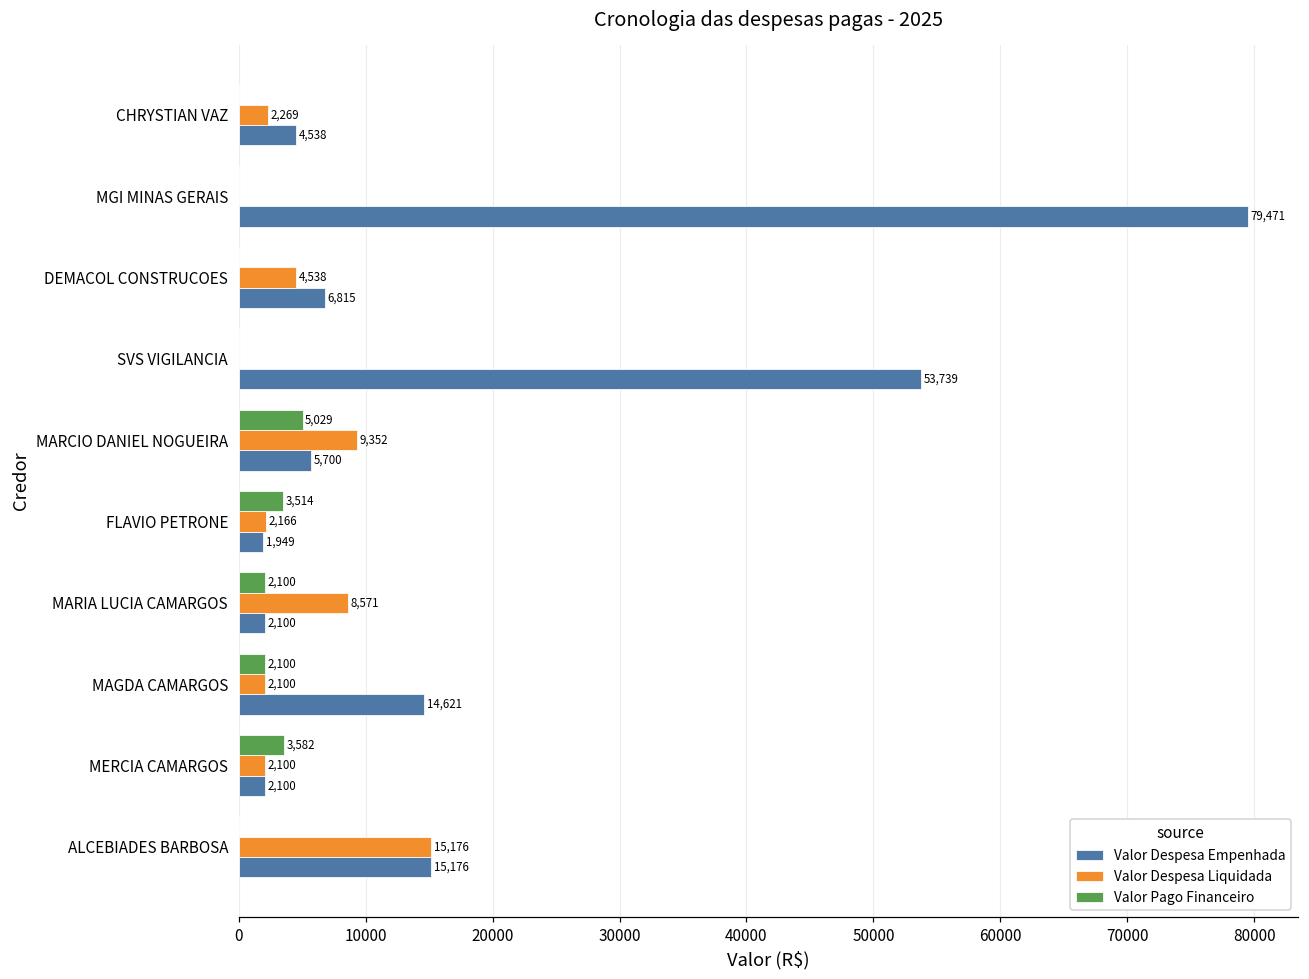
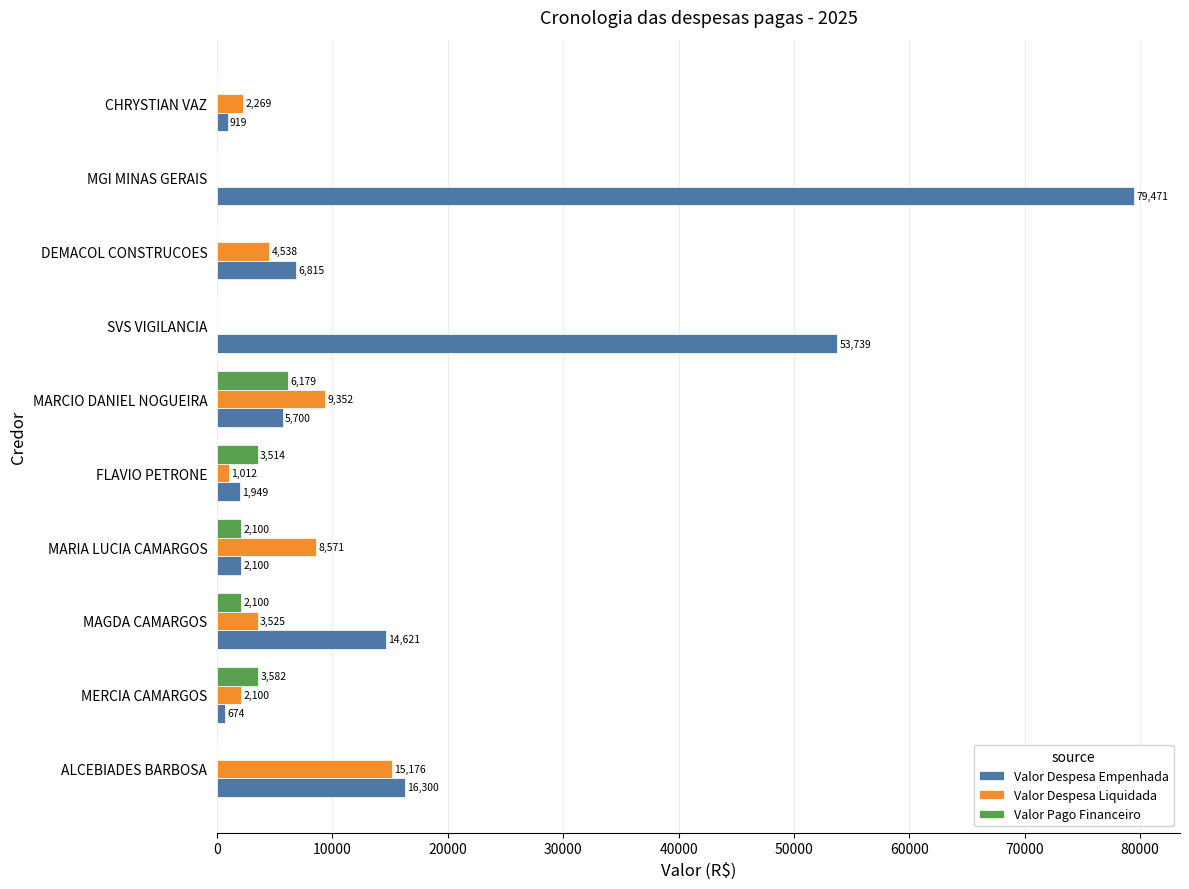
  {
    "Valor Despesa Empenhada": {
-     "CHRYSTIAN VAZ": "4,538",
+     "CHRYSTIAN VAZ": "919",
      "MGI MINAS GERAIS": "79,471",
      "DEMACOL CONSTRUCOES": "6,815",
      "SVS VIGILANCIA": "53,739",
      "MARCIO DANIEL NOGUEIRA": "5,700",
      "FLAVIO PETRONE": "1,949",
      "MARIA LUCIA CAMARGOS": "2,100",
      "MAGDA CAMARGOS": "14,621",
-     "MERCIA CAMARGOS": "2,100",
-     "ALCEBIADES BARBOSA": "15,176"
+     "MERCIA CAMARGOS": "674",
+     "ALCEBIADES BARBOSA": "16,300"
    },
    "Valor Despesa Liquidada": {
      "CHRYSTIAN VAZ": "2,269",
      "DEMACOL CONSTRUCOES": "4,538",
      "MARCIO DANIEL NOGUEIRA": "9,352",
-     "FLAVIO PETRONE": "2,166",
+     "FLAVIO PETRONE": "1,012",
      "MARIA LUCIA CAMARGOS": "8,571",
-     "MAGDA CAMARGOS": "2,100",
+     "MAGDA CAMARGOS": "3,525",
      "MERCIA CAMARGOS": "2,100",
      "ALCEBIADES BARBOSA": "15,176"
    },
    "Valor Pago Financeiro": {
-     "MARCIO DANIEL NOGUEIRA": "5,029",
+     "MARCIO DANIEL NOGUEIRA": "6,179",
      "FLAVIO PETRONE": "3,514",
      "MARIA LUCIA CAMARGOS": "2,100",
      "MAGDA CAMARGOS": "2,100",
      "MERCIA CAMARGOS": "3,582"
    }
  }
